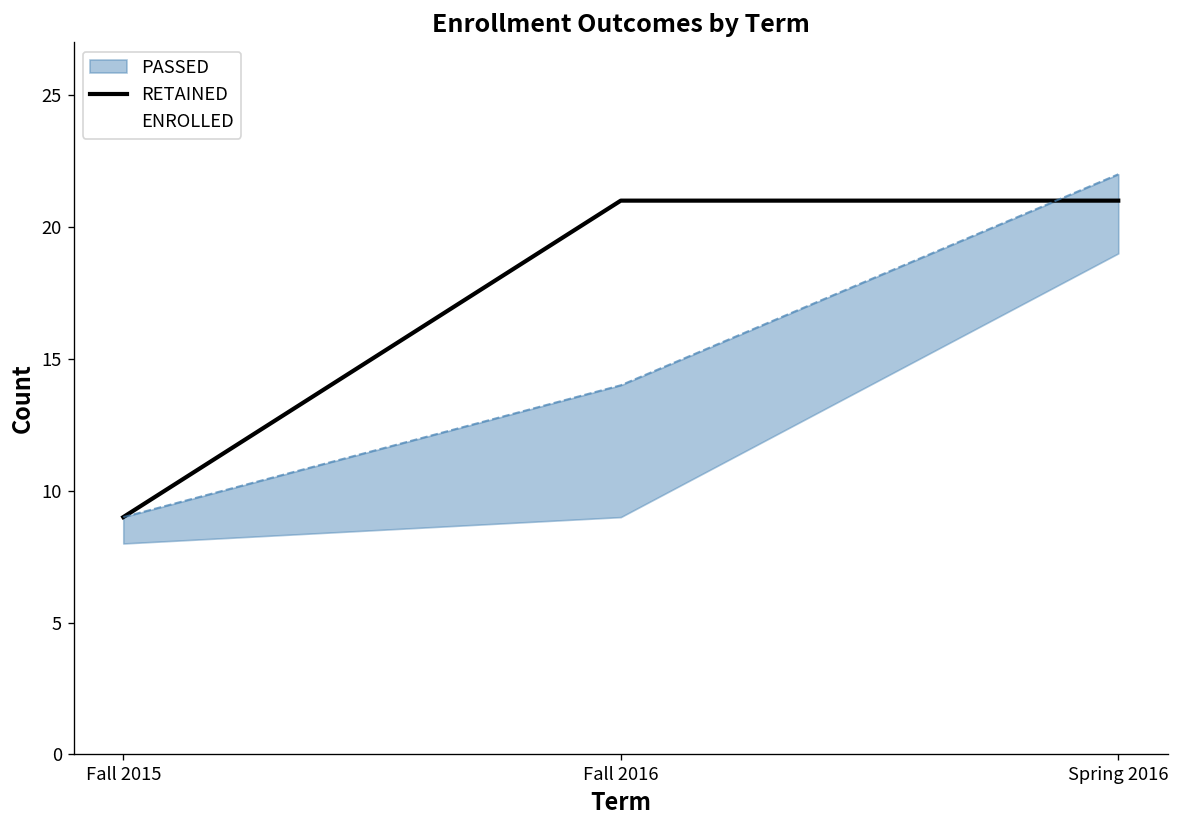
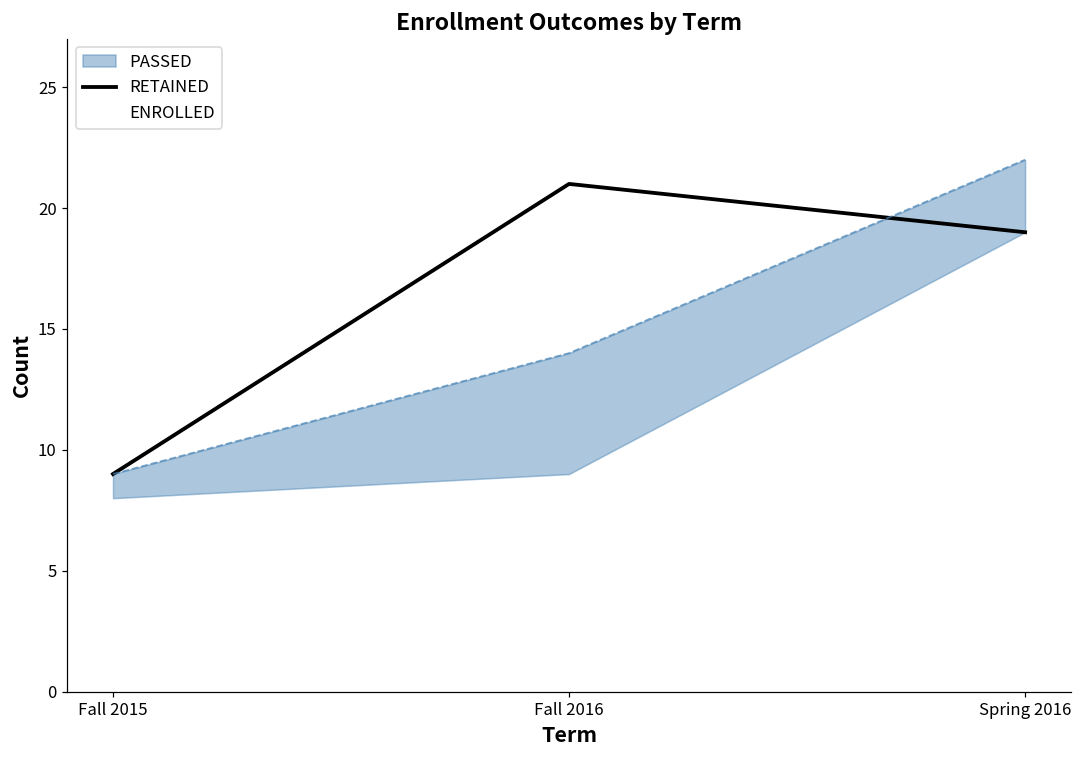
  {
    "RETAINED": {
      "Fall 2016": 21,
-     "Spring 2016": 21
+     "Spring 2016": 19
    },
    "ENROLLED": {
      "Fall 2016": 14,
      "Spring 2016": 22
    }
  }
